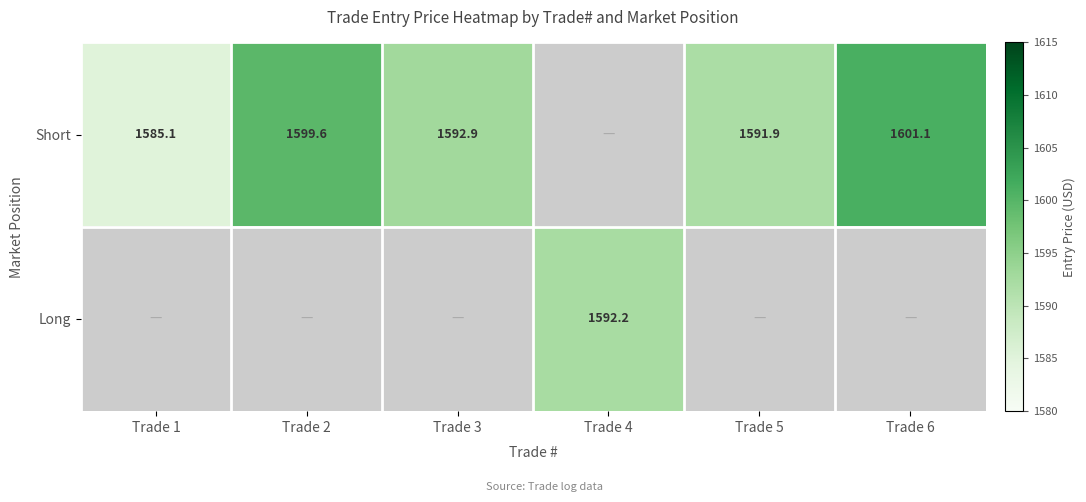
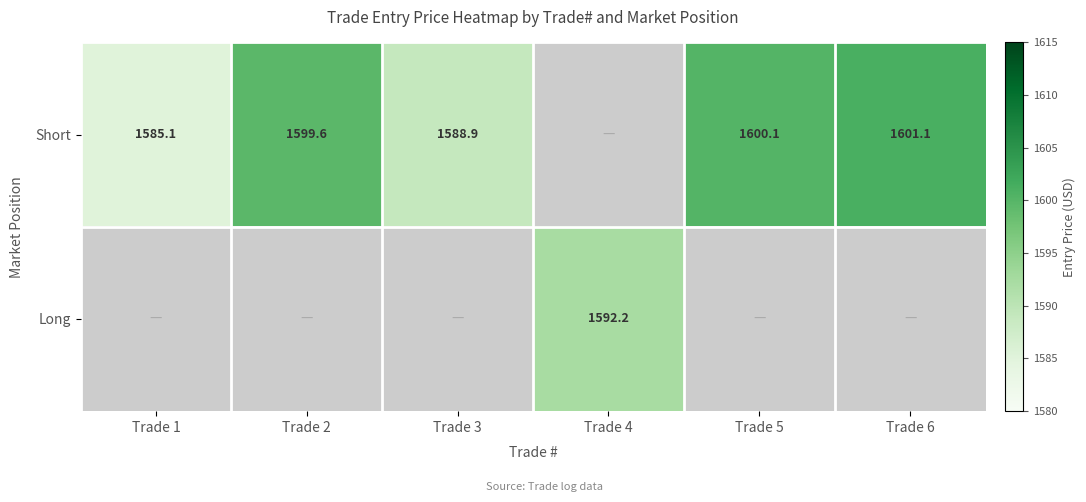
  {
    "Short": {
      "Trade 1": 1585.1,
      "Trade 2": 1599.6,
-     "Trade 3": 1592.9,
-     "Trade 5": 1591.9,
+     "Trade 3": 1588.9,
+     "Trade 5": 1600.1,
      "Trade 6": 1601.1
    },
    "Long": {
      "Trade 4": 1592.2
    }
  }
